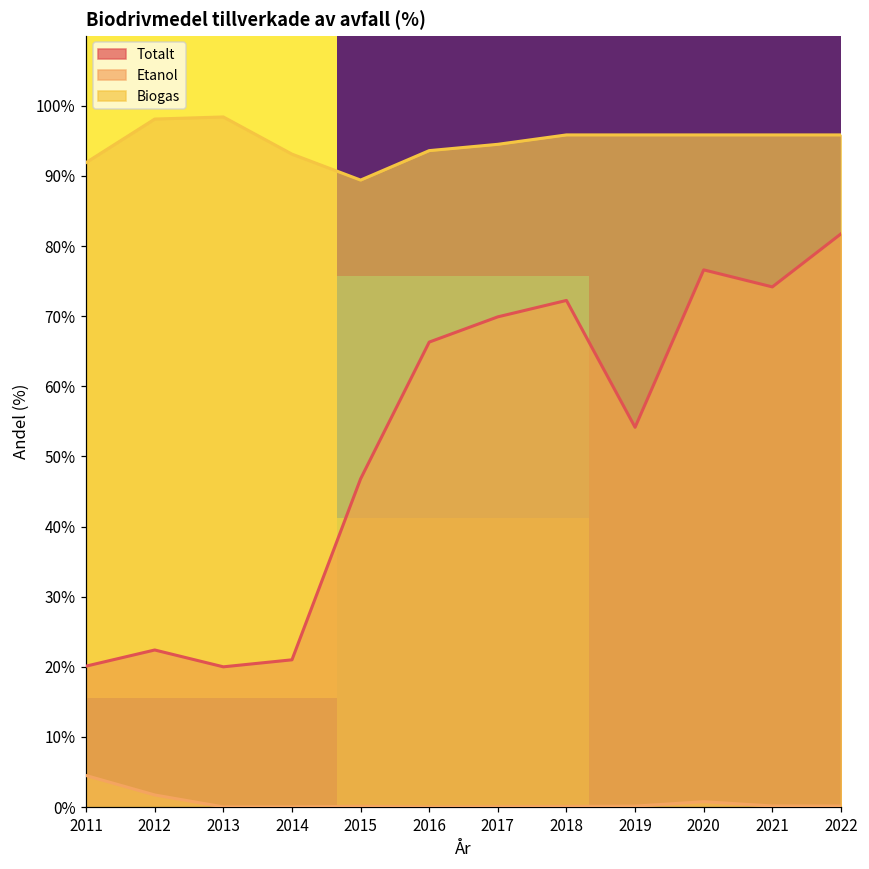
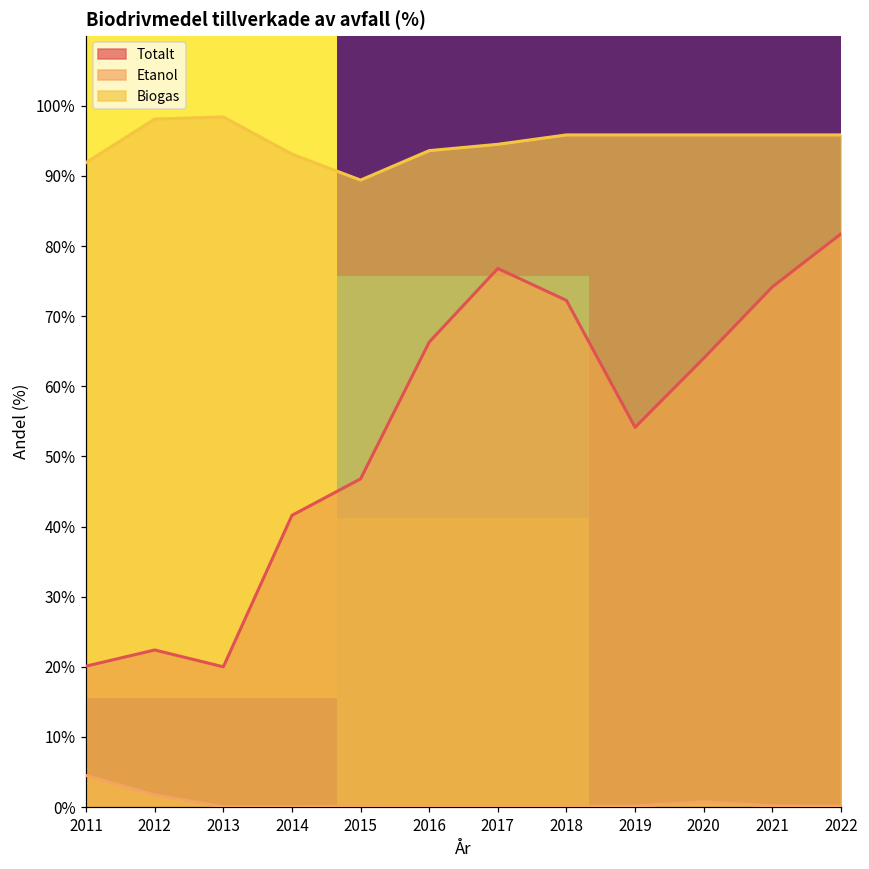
  {
    "Totalt": {
      "2011": "20%",
      "2012": "22%",
      "2013": "20%",
-     "2014": "21%",
+     "2014": "42%",
      "2015": "47%",
      "2016": "66%",
-     "2017": "70%",
+     "2017": "77%",
      "2018": "72%",
      "2019": "54%",
-     "2020": "77%",
+     "2020": "64%",
      "2021": "74%",
      "2022": "82%"
    }
  }
